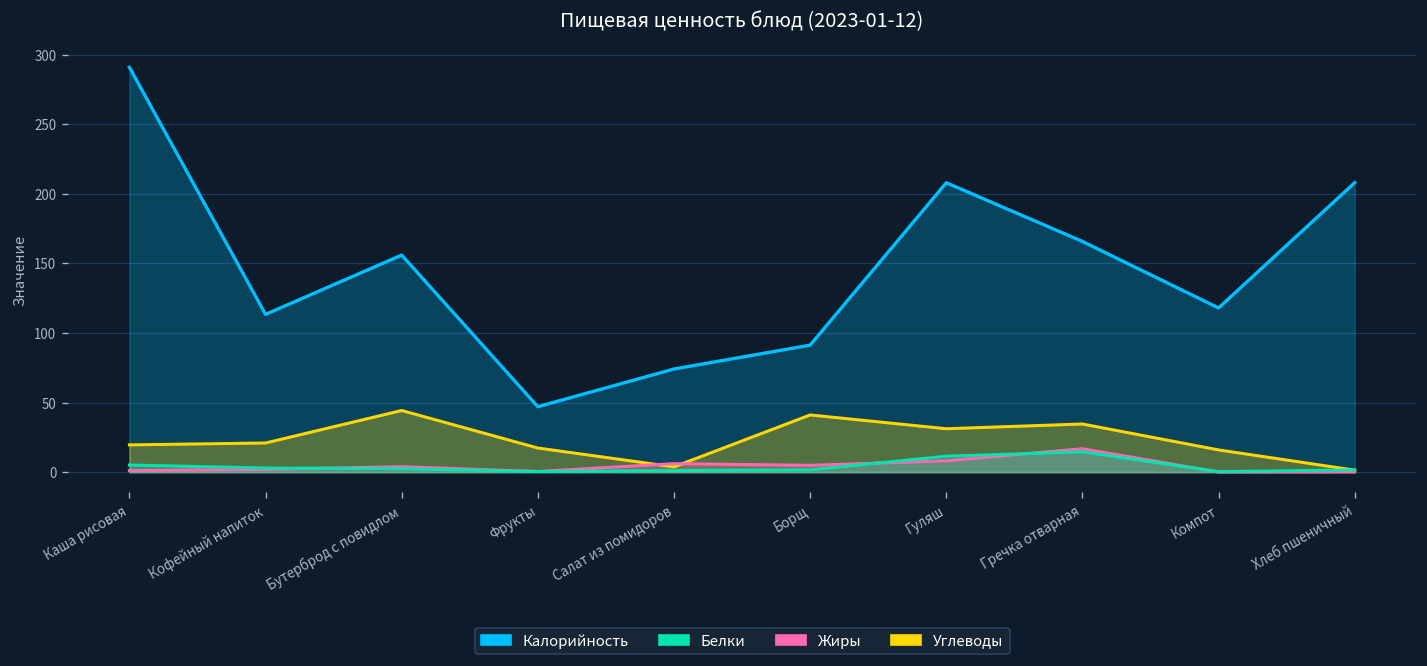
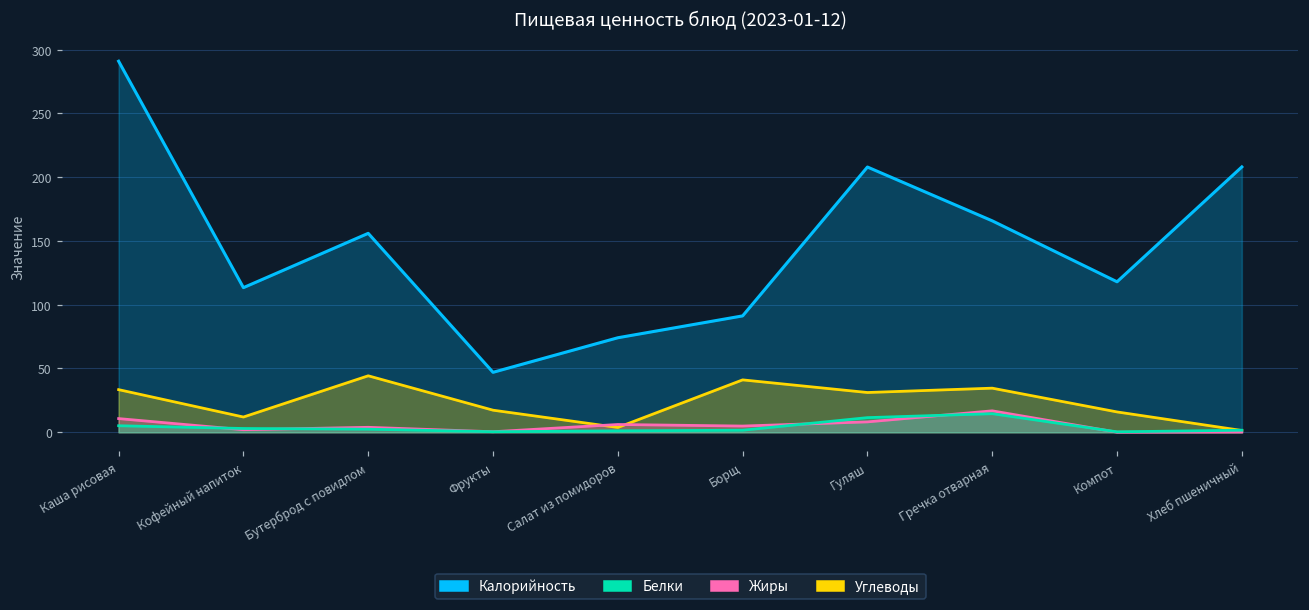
  {
    "Углеводы": {
-     "Каша рисовая": 20,
-     "Кофейный напиток": 21,
+     "Каша рисовая": 33,
+     "Кофейный напиток": 12,
      "Бутерброд с повидлом": 44,
      "Фрукты": 17,
      "Салат из помидоров": 4,
      "Борщ": 41,
      "Гуляш": 31,
      "Гречка отварная": 35,
      "Компот": 16
    },
    "Жиры": {
-     "Каша рисовая": 1,
+     "Каша рисовая": 11,
      "Салат из помидоров": 6,
      "Борщ": 5,
      "Гуляш": 8,
      "Гречка отварная": 17
    }
  }
